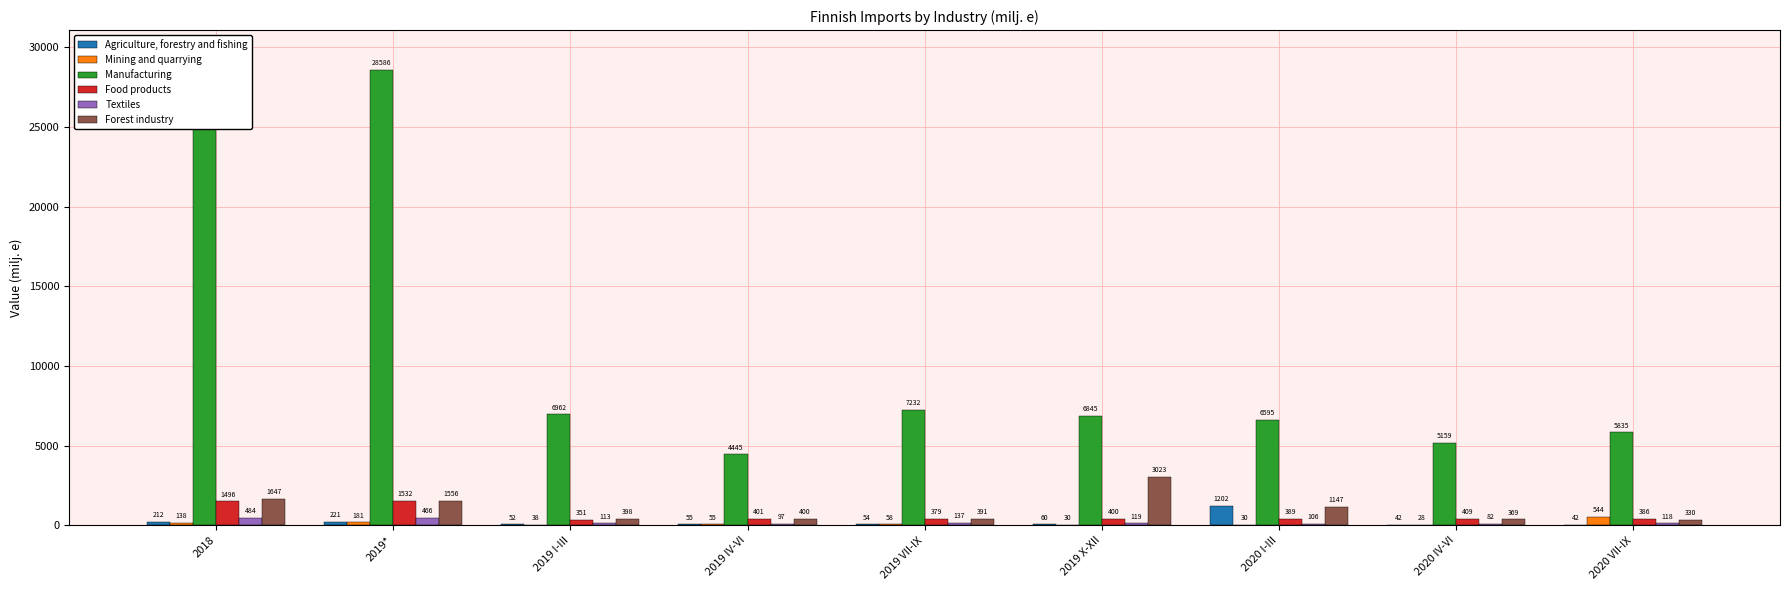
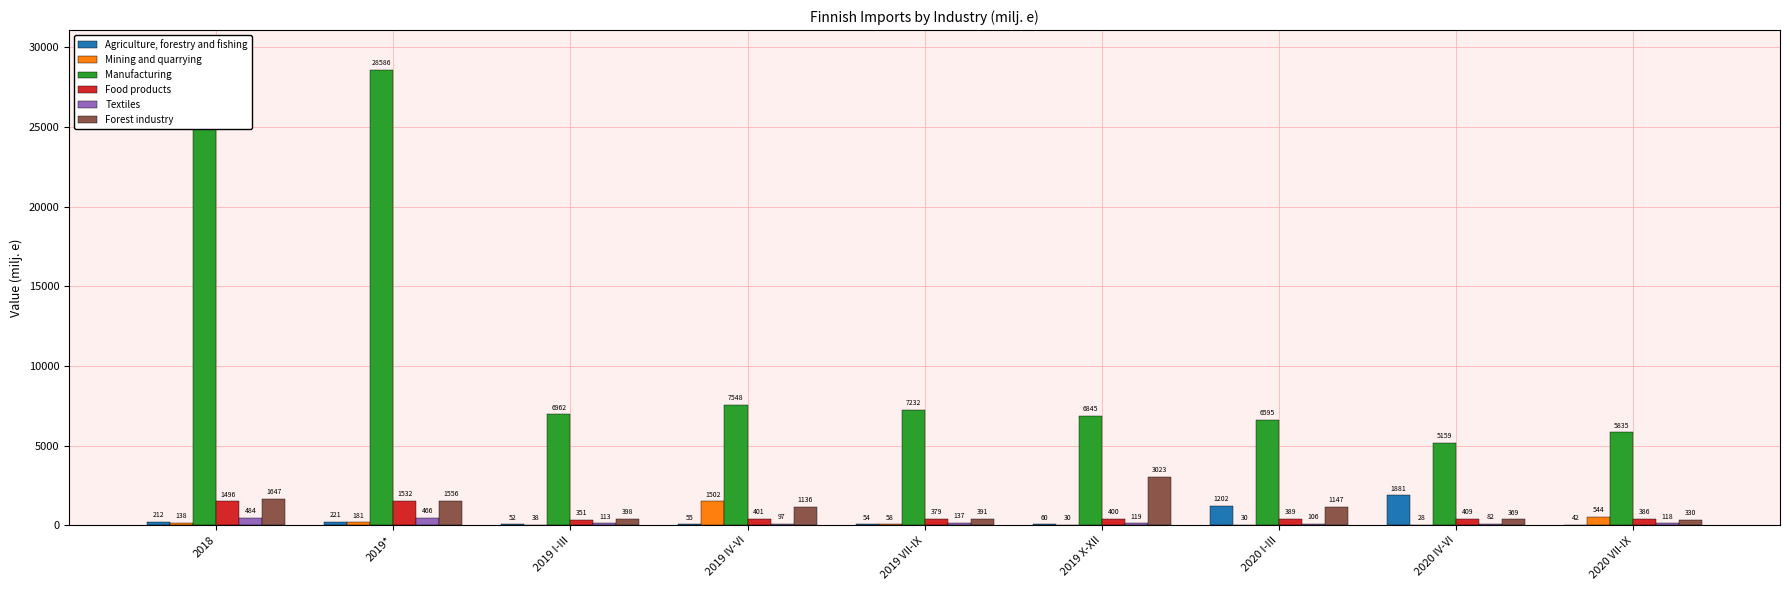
  {
    "Agriculture, forestry and fishing": {
      "2018": 212,
      "2019*": 221,
      "2019 I-III": 52,
      "2019 IV-VI": 55,
      "2019 VII-IX": 54,
      "2019 X-XII": 60,
      "2020 I-III": 1202,
-     "2020 IV-VI": 42,
+     "2020 IV-VI": 1881,
      "2020 VII-IX": 42
    },
    "Mining and quarrying": {
      "2018": 138,
      "2019*": 181,
      "2019 I-III": 38,
-     "2019 IV-VI": 55,
+     "2019 IV-VI": 1502,
      "2019 VII-IX": 58,
      "2019 X-XII": 30,
      "2020 I-III": 30,
      "2020 IV-VI": 28,
      "2020 VII-IX": 544
    },
    "Manufacturing": {
      "2019*": 28586,
      "2019 I-III": 6962,
-     "2019 IV-VI": 4445,
+     "2019 IV-VI": 7548,
      "2019 VII-IX": 7232,
      "2019 X-XII": 6845,
      "2020 I-III": 6595,
      "2020 IV-VI": 5159,
      "2020 VII-IX": 5835
    },
    "Food products": {
      "2018": 1496,
      "2019*": 1532,
      "2019 I-III": 351,
      "2019 IV-VI": 401,
      "2019 VII-IX": 379,
      "2019 X-XII": 400,
      "2020 I-III": 389,
      "2020 IV-VI": 409,
      "2020 VII-IX": 386
    },
    "Textiles": {
      "2018": 484,
      "2019*": 466,
      "2019 I-III": 113,
      "2019 IV-VI": 97,
      "2019 VII-IX": 137,
      "2019 X-XII": 119,
      "2020 I-III": 106,
      "2020 IV-VI": 82,
      "2020 VII-IX": 118
    },
    "Forest industry": {
      "2018": 1647,
      "2019*": 1556,
      "2019 I-III": 398,
-     "2019 IV-VI": 400,
+     "2019 IV-VI": 1136,
      "2019 VII-IX": 391,
      "2019 X-XII": 3023,
      "2020 I-III": 1147,
      "2020 IV-VI": 369,
      "2020 VII-IX": 330
    }
  }
